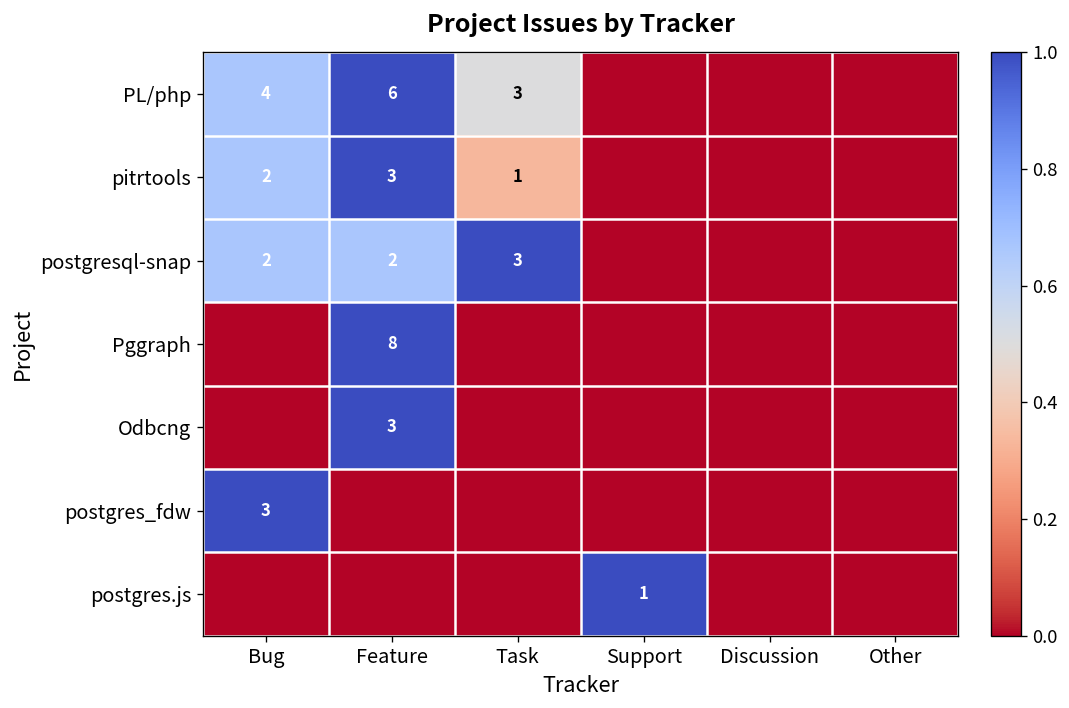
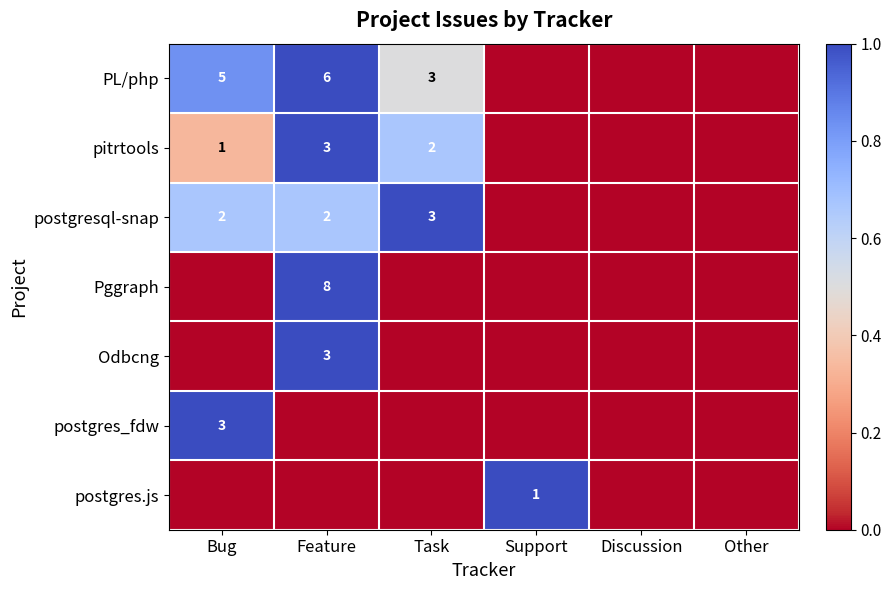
  {
    "PL/php": {
-     "Bug": 4,
+     "Bug": 5,
      "Feature": 6,
      "Task": 3
    },
    "pitrtools": {
-     "Bug": 2,
+     "Bug": 1,
      "Feature": 3,
-     "Task": 1
+     "Task": 2
    },
    "postgresql-snap": {
      "Bug": 2,
      "Feature": 2,
      "Task": 3
    },
    "Pggraph": {
      "Feature": 8
    },
    "Odbcng": {
      "Feature": 3
    },
    "postgres_fdw": {
      "Bug": 3
    },
    "postgres.js": {
      "Support": 1
    }
  }
